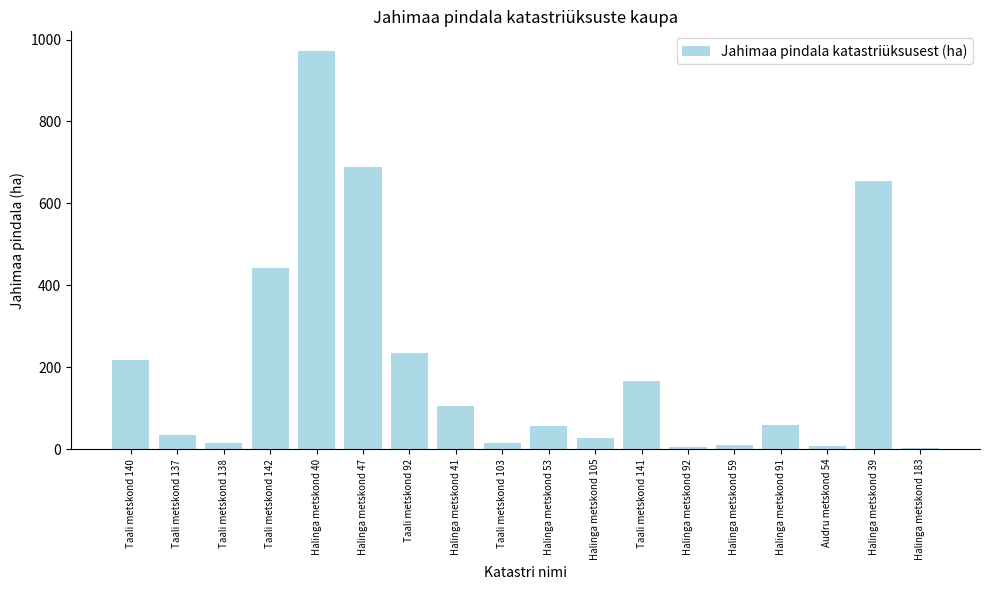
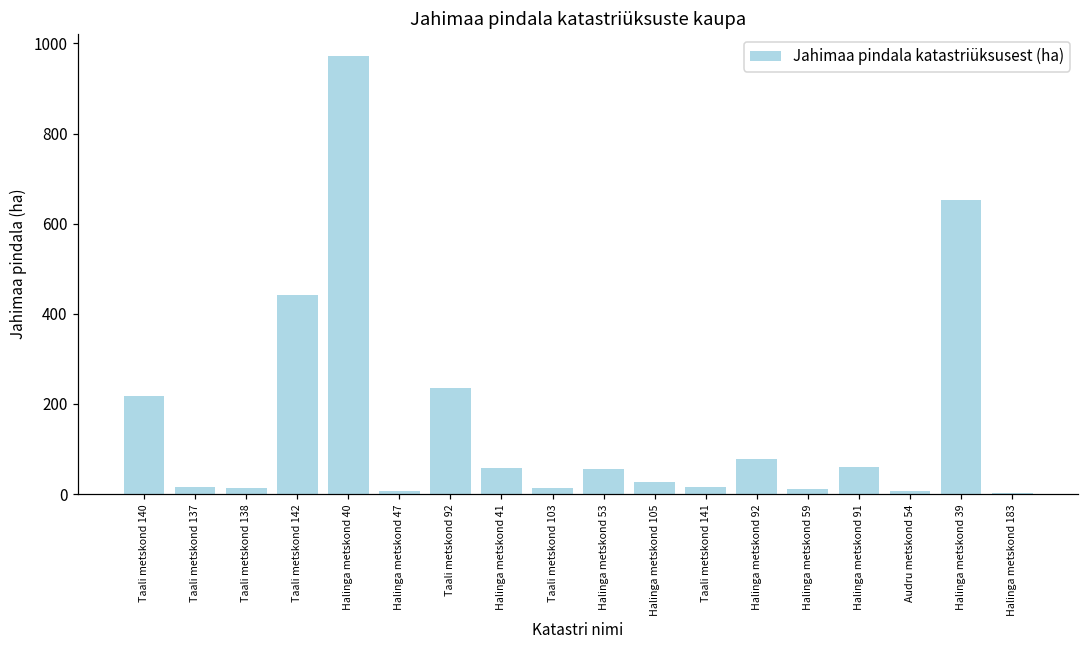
  {
    "Taali metskond 140": 220,
-   "Taali metskond 137": 30,
+   "Taali metskond 137": 10,
    "Taali metskond 138": 10,
    "Taali metskond 142": 440,
    "Halinga metskond 40": 970,
-   "Halinga metskond 47": 690,
+   "Halinga metskond 47": 10,
    "Taali metskond 92": 230,
-   "Halinga metskond 41": 110,
+   "Halinga metskond 41": 60,
    "Taali metskond 103": 10,
    "Halinga metskond 53": 60,
    "Halinga metskond 105": 30,
-   "Taali metskond 141": 170,
-   "Halinga metskond 92": 0,
+   "Taali metskond 141": 10,
+   "Halinga metskond 92": 80,
    "Halinga metskond 59": 10,
    "Halinga metskond 91": 60,
    "Audru metskond 54": 10,
    "Halinga metskond 39": 650
  }
